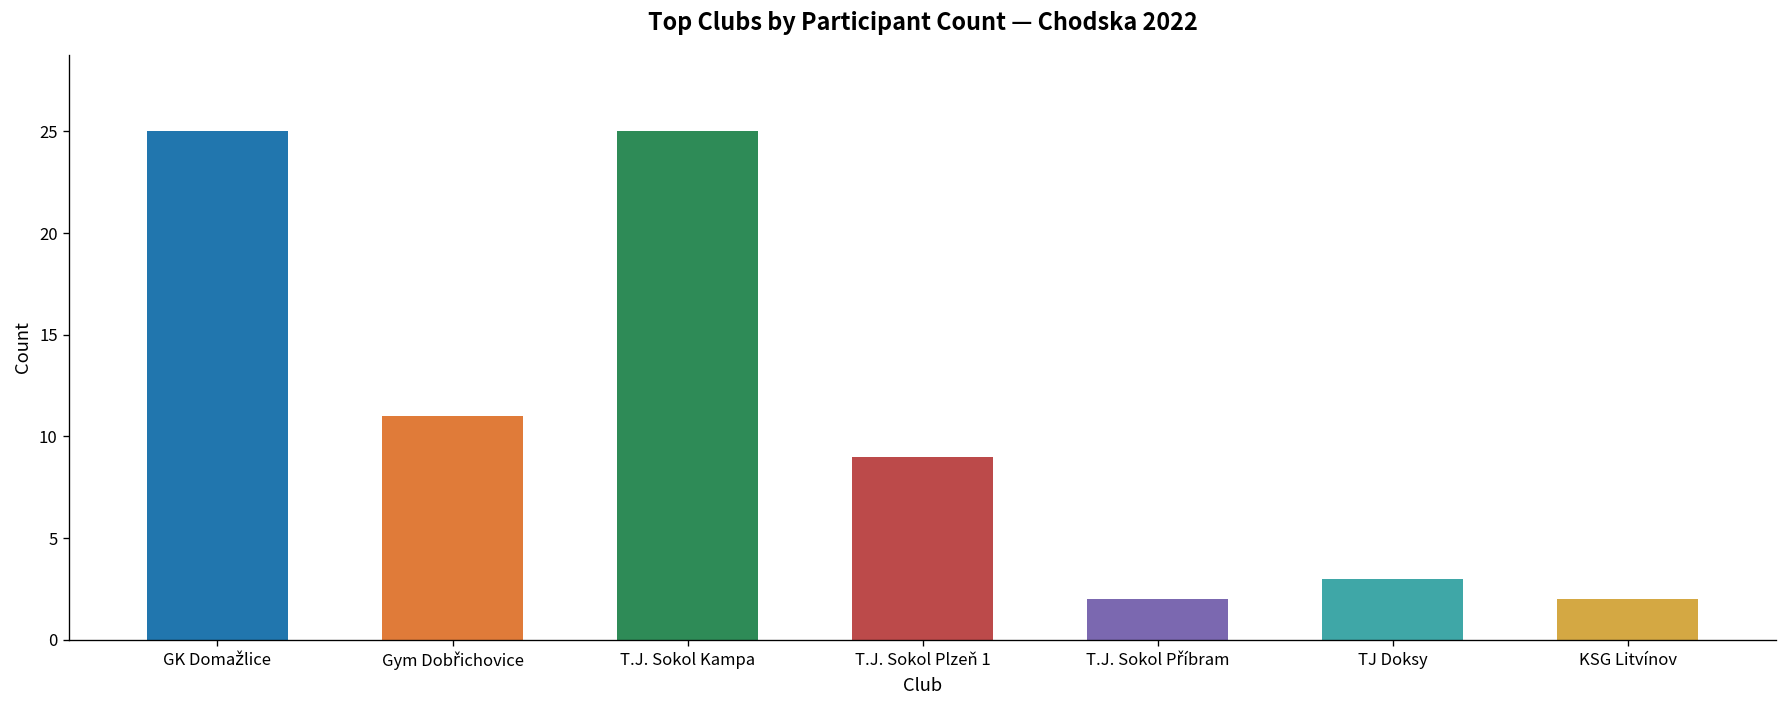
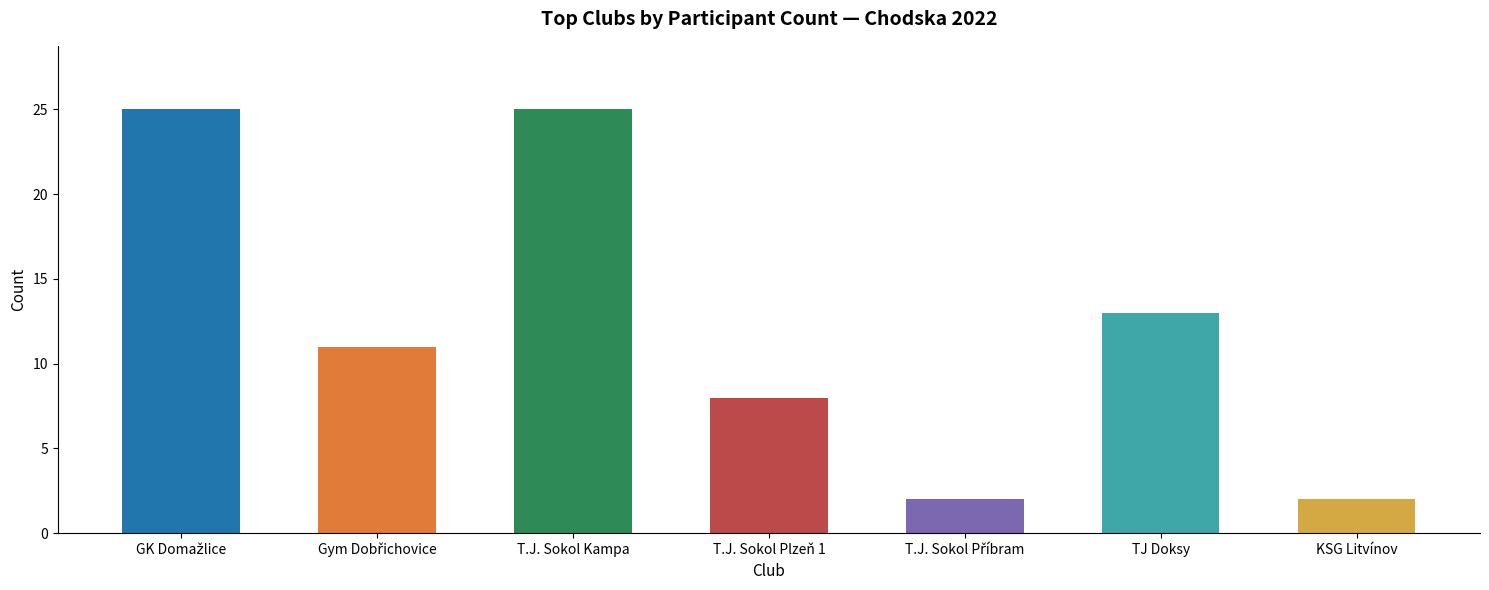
  {
    "GK Domažlice": 25,
    "Gym Dobřichovice": 11,
    "T.J. Sokol Kampa": 25,
-   "T.J. Sokol Plzeň 1": 9,
+   "T.J. Sokol Plzeň 1": 8,
    "T.J. Sokol Příbram": 2,
-   "TJ Doksy": 3,
+   "TJ Doksy": 13,
    "KSG Litvínov": 2
  }
